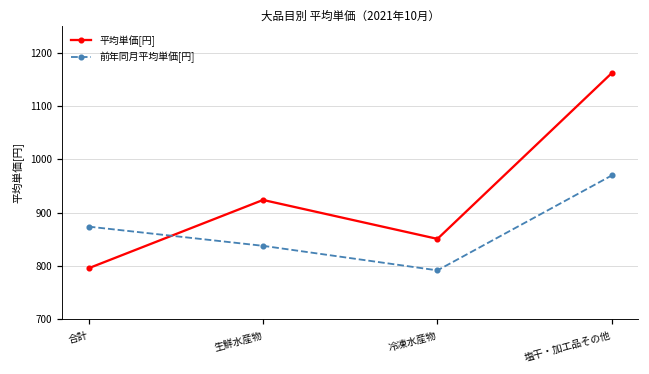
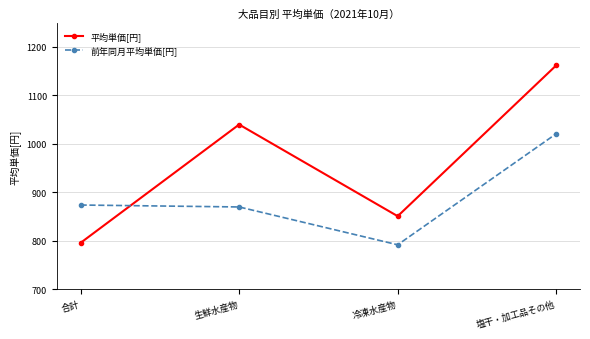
  {
    "平均単価[円]": {
      "合計": 800,
-     "生鮮水産物": 920,
+     "生鮮水産物": 1040,
      "冷凍水産物": 850,
      "塩干・加工品その他": 1160
    },
    "前年同月平均単価[円]": {
      "合計": 870,
-     "生鮮水産物": 840,
+     "生鮮水産物": 870,
      "冷凍水産物": 790,
-     "塩干・加工品その他": 970
+     "塩干・加工品その他": 1020
    }
  }
